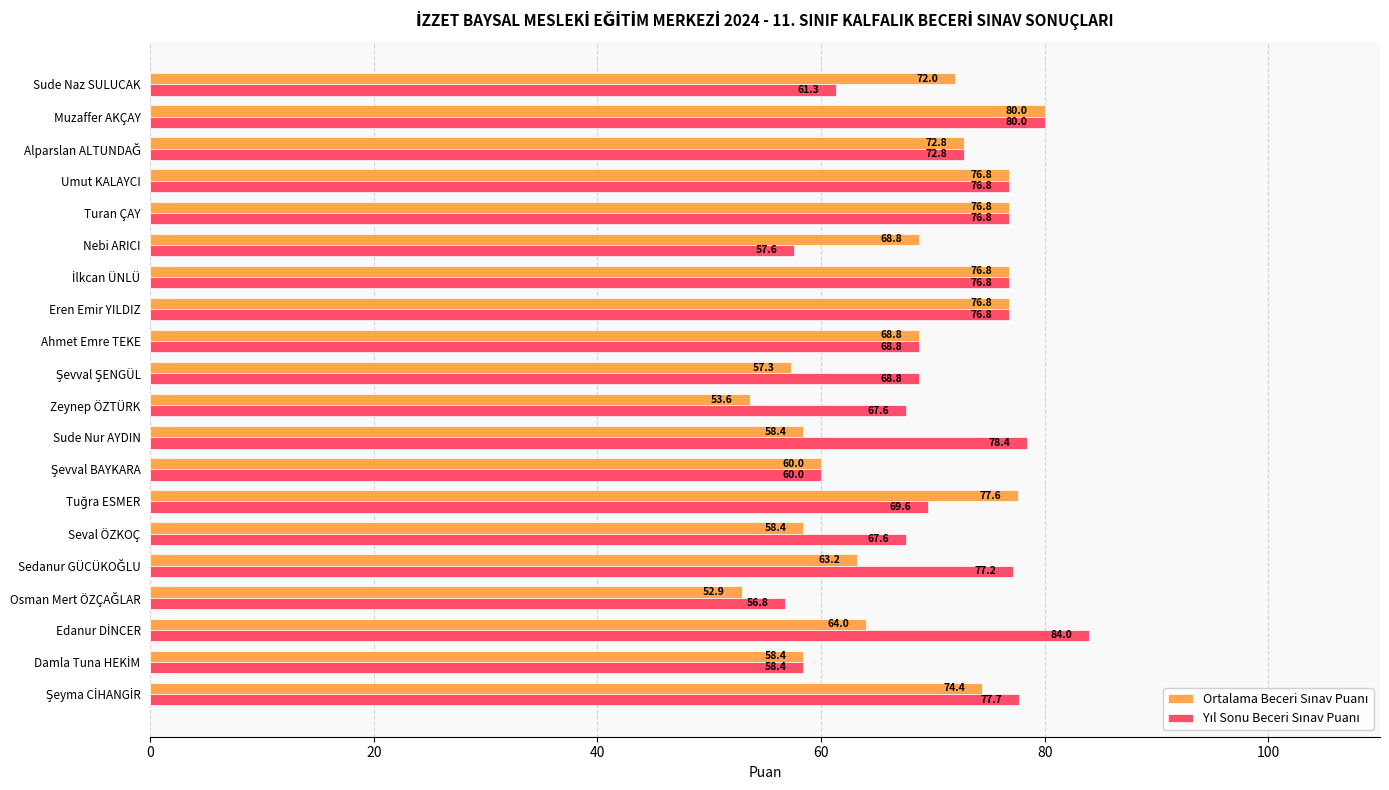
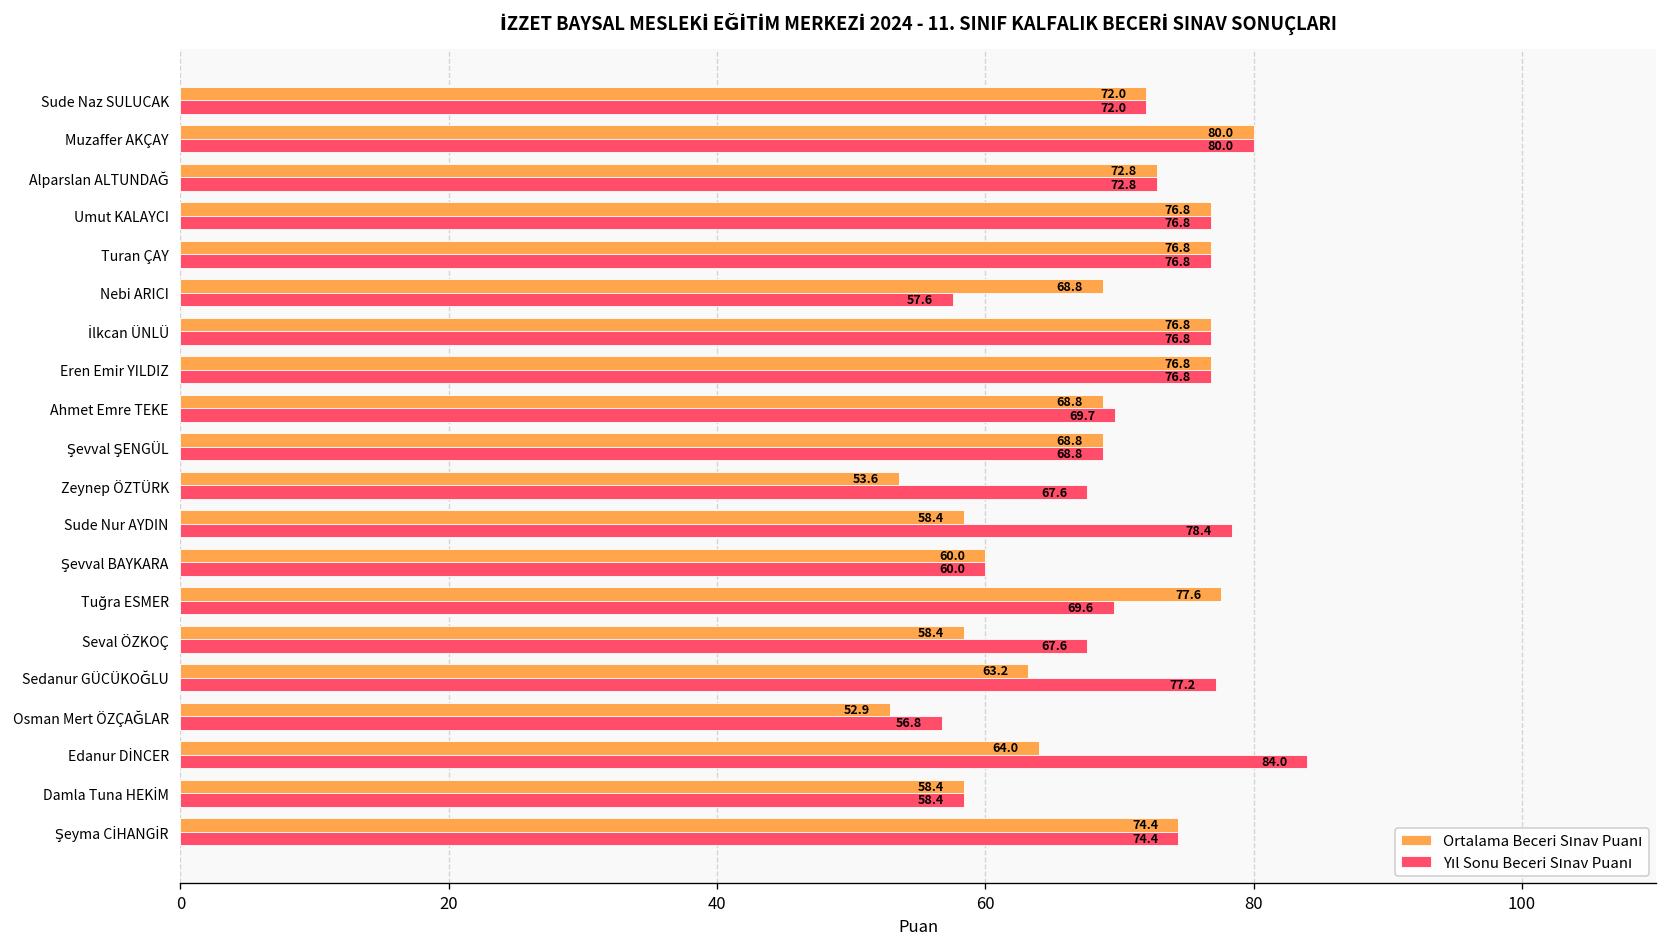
  {
    "Ortalama Beceri Sınav Puanı": {
      "Sude Naz SULUCAK": 72.0,
      "Muzaffer AKÇAY": 80.0,
      "Alparslan ALTUNDAĞ": 72.8,
      "Umut KALAYCI": 76.8,
      "Turan ÇAY": 76.8,
      "Nebi ARICI": 68.8,
      "İlkcan ÜNLÜ": 76.8,
      "Eren Emir YILDIZ": 76.8,
      "Ahmet Emre TEKE": 68.8,
-     "Şevval ŞENGÜL": 57.3,
+     "Şevval ŞENGÜL": 68.8,
      "Zeynep ÖZTÜRK": 53.6,
      "Sude Nur AYDIN": 58.4,
      "Şevval BAYKARA": 60.0,
      "Tuğra ESMER": 77.6,
      "Seval ÖZKOÇ": 58.4,
      "Sedanur GÜCÜKOĞLU": 63.2,
      "Osman Mert ÖZÇAĞLAR": 52.9,
      "Edanur DİNCER": 64.0,
      "Damla Tuna HEKİM": 58.4,
      "Şeyma CİHANGİR": 74.4
    },
    "Yıl Sonu Beceri Sınav Puanı": {
-     "Sude Naz SULUCAK": 61.3,
+     "Sude Naz SULUCAK": 72.0,
      "Muzaffer AKÇAY": 80.0,
      "Alparslan ALTUNDAĞ": 72.8,
      "Umut KALAYCI": 76.8,
      "Turan ÇAY": 76.8,
      "Nebi ARICI": 57.6,
      "İlkcan ÜNLÜ": 76.8,
      "Eren Emir YILDIZ": 76.8,
-     "Ahmet Emre TEKE": 68.8,
+     "Ahmet Emre TEKE": 69.7,
      "Şevval ŞENGÜL": 68.8,
      "Zeynep ÖZTÜRK": 67.6,
      "Sude Nur AYDIN": 78.4,
      "Şevval BAYKARA": 60.0,
      "Tuğra ESMER": 69.6,
      "Seval ÖZKOÇ": 67.6,
      "Sedanur GÜCÜKOĞLU": 77.2,
      "Osman Mert ÖZÇAĞLAR": 56.8,
      "Edanur DİNCER": 84.0,
      "Damla Tuna HEKİM": 58.4,
-     "Şeyma CİHANGİR": 77.7
+     "Şeyma CİHANGİR": 74.4
    }
  }
